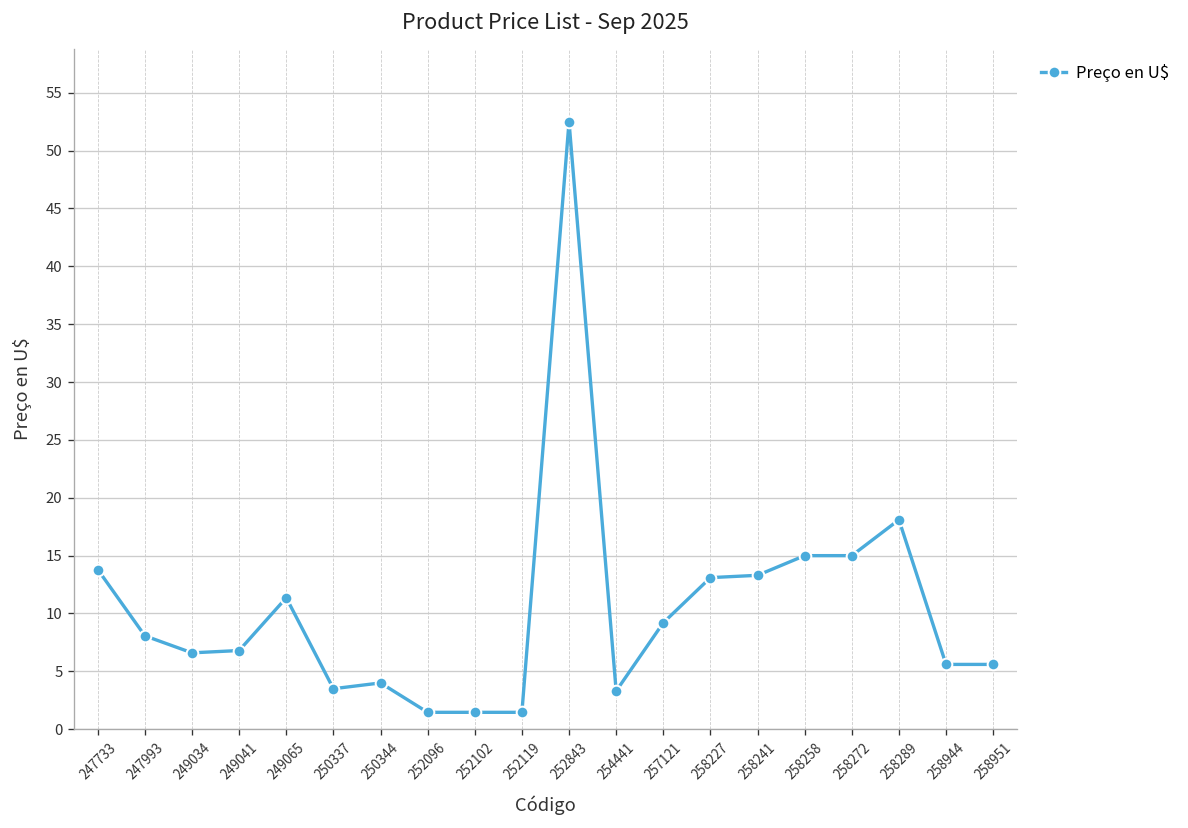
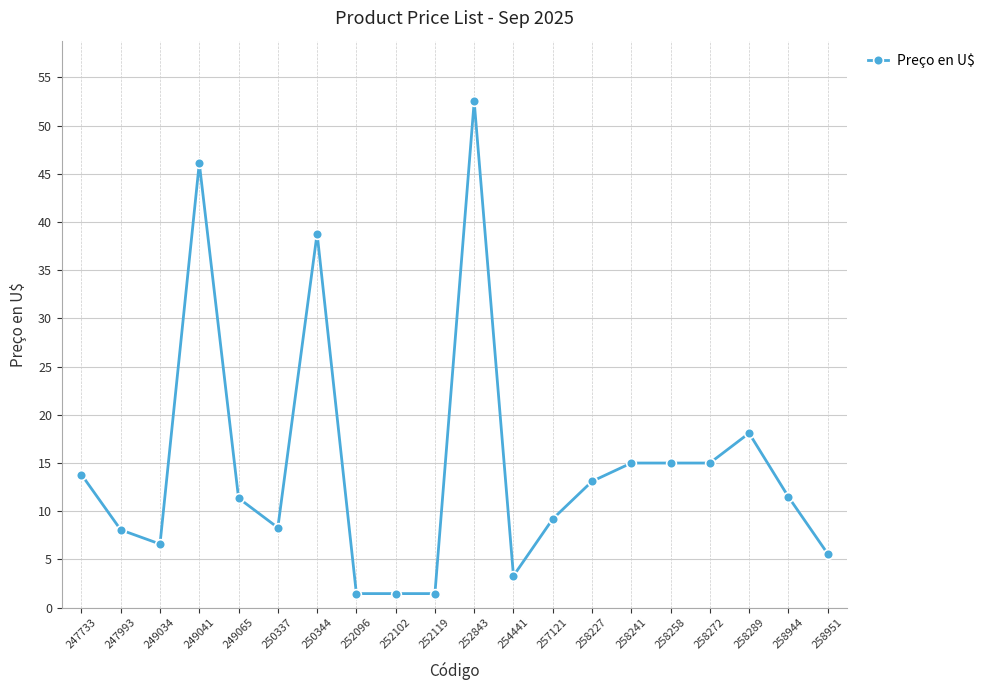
  {
    "247733": 14,
    "247993": 8,
    "249034": 7,
-   "249041": 7,
+   "249041": 46,
    "249065": 11,
-   "250337": 4,
-   "250344": 4,
+   "250337": 8,
+   "250344": 39,
    "252096": 1,
    "252102": 1,
    "252119": 1,
    "252843": 53,
    "254441": 3,
    "257121": 9,
    "258227": 13,
-   "258241": 13,
+   "258241": 15,
    "258258": 15,
    "258272": 15,
    "258289": 18,
-   "258944": 6,
+   "258944": 12,
    "258951": 6
  }
